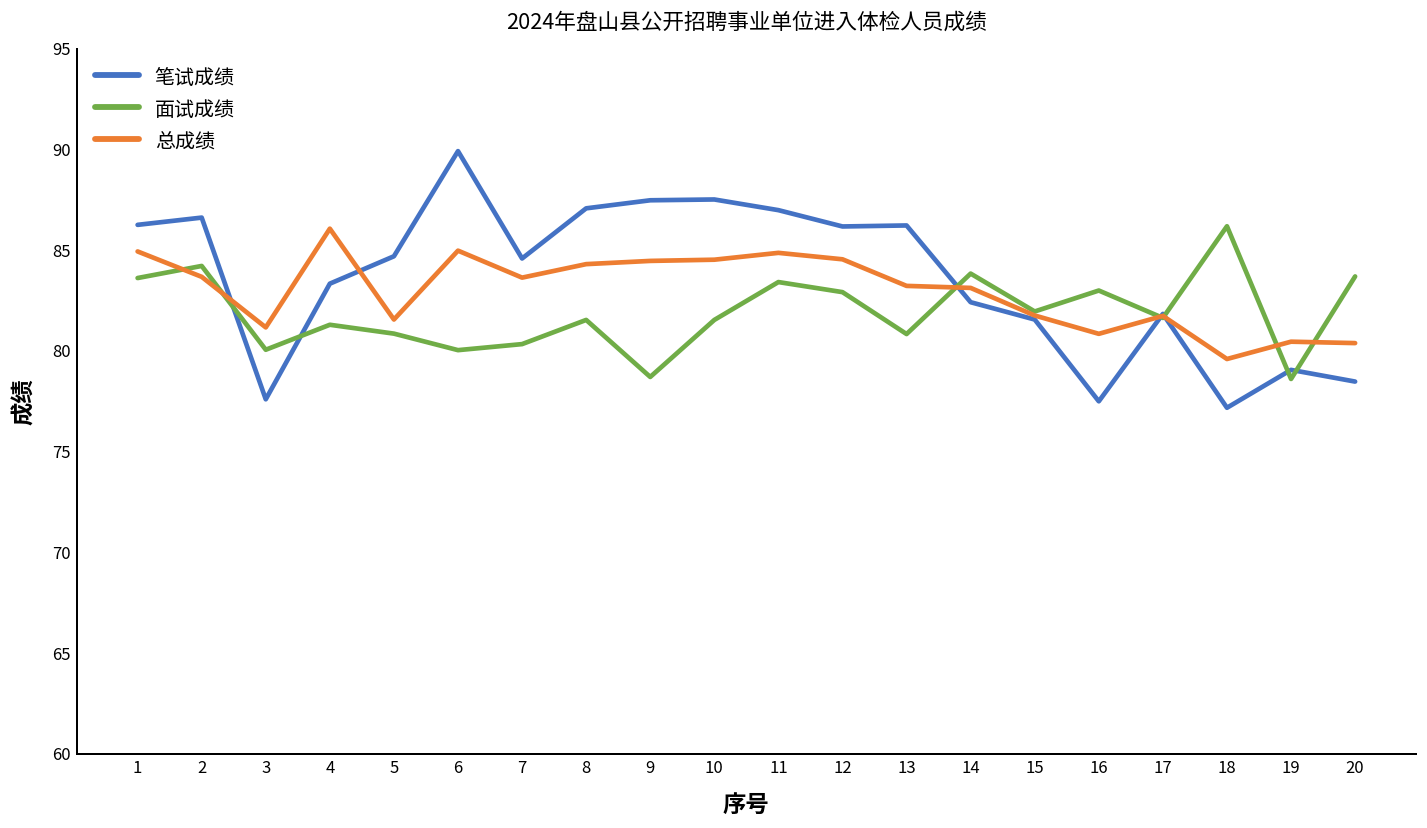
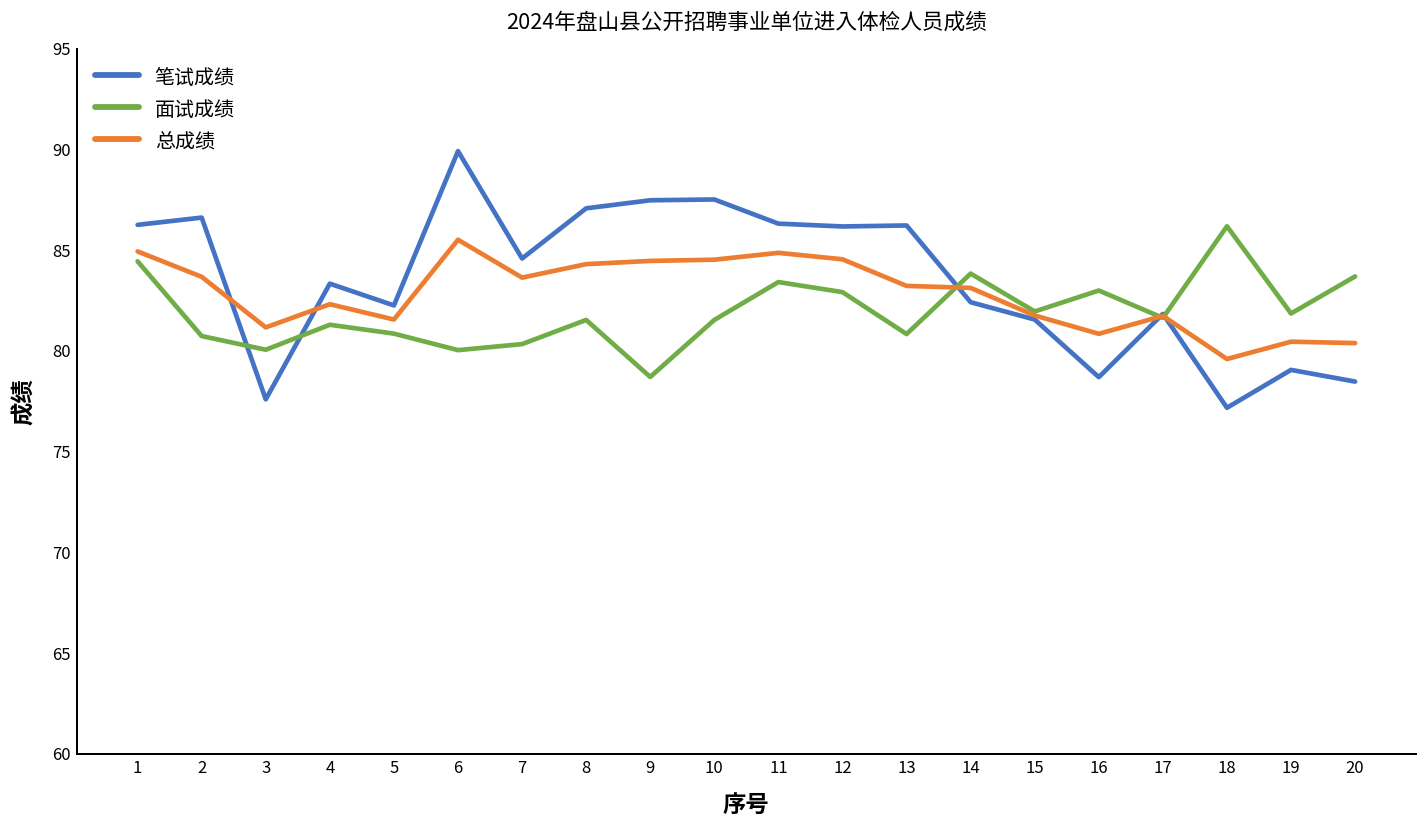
  {
    "笔试成绩": {
      "1": 86.3,
      "2": 86.6,
      "3": 77.6,
      "4": 83.3,
-     "5": 84.7,
+     "5": 82.3,
      "6": 89.9,
      "7": 84.6,
      "8": 87.1,
      "9": 87.5,
      "10": 87.5,
-     "11": 87.0,
+     "11": 86.3,
      "12": 86.2,
      "13": 86.2,
      "14": 82.4,
      "15": 81.6,
-     "16": 77.5,
+     "16": 78.7,
      "18": 77.2,
      "19": 79.1,
      "20": 78.5
    },
    "面试成绩": {
-     "1": 83.6,
-     "2": 84.2,
+     "1": 84.5,
+     "2": 80.7,
      "3": 80.1,
      "4": 81.3,
      "5": 80.9,
      "6": 80.0,
      "7": 80.3,
      "8": 81.5,
      "9": 78.7,
      "10": 81.5,
      "11": 83.4,
      "12": 82.9,
      "13": 80.8,
      "14": 83.8,
      "15": 82.0,
      "16": 83.0,
      "18": 86.2,
-     "19": 78.6,
+     "19": 81.9,
      "20": 83.7
    },
    "总成绩": {
      "1": 84.9,
      "2": 83.7,
      "3": 81.2,
-     "4": 86.1,
+     "4": 82.3,
      "5": 81.6,
-     "6": 85.0,
+     "6": 85.5,
      "7": 83.6,
      "8": 84.3,
      "9": 84.5,
      "10": 84.5,
      "11": 84.9,
      "12": 84.6,
      "13": 83.2,
      "14": 83.1,
      "15": 81.8,
      "16": 80.9,
      "18": 79.6,
      "19": 80.5,
      "20": 80.4
    }
  }
